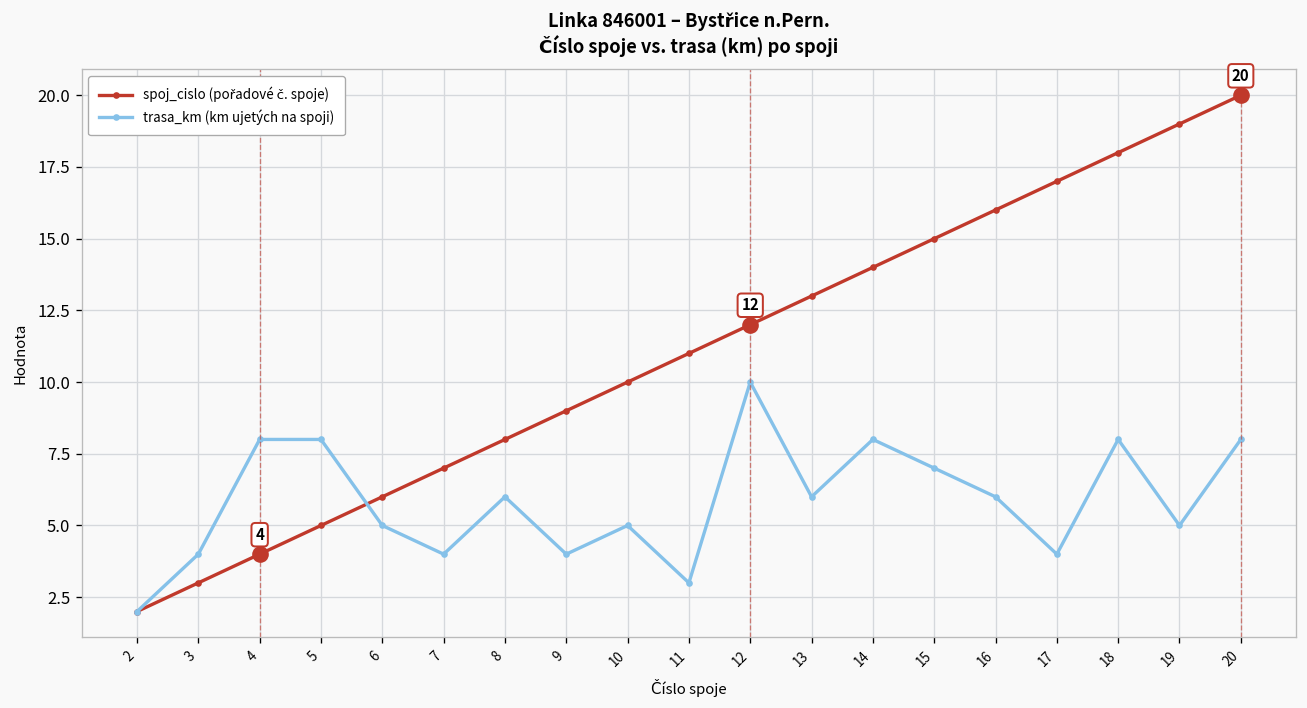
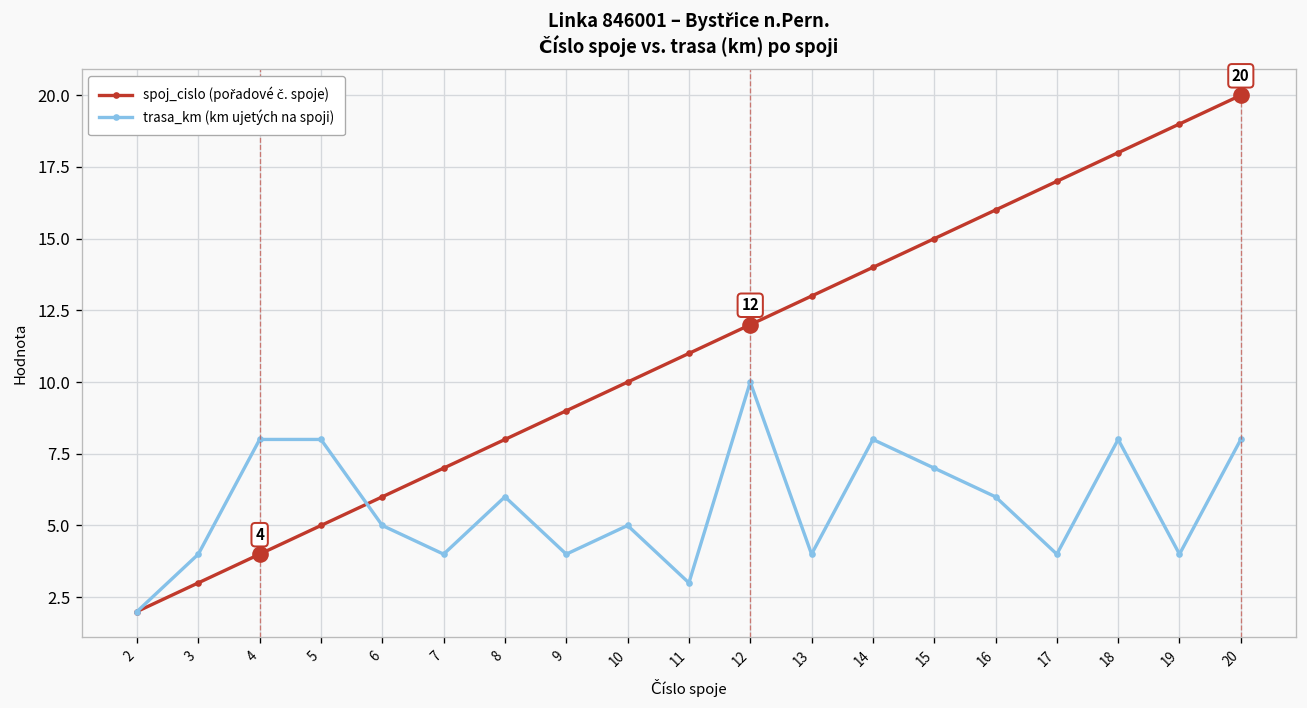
  {
    "trasa_km (km ujetých na spoji)": {
      "3": 4,
      "4": 8,
      "5": 8,
      "6": 5,
      "7": 4,
      "8": 6,
      "9": 4,
      "10": 5,
      "11": 3,
      "12": 10,
-     "13": 6,
+     "13": 4,
      "14": 8,
      "15": 7,
      "16": 6,
      "17": 4,
      "18": 8,
-     "19": 5,
+     "19": 4,
      "20": 8
    }
  }
